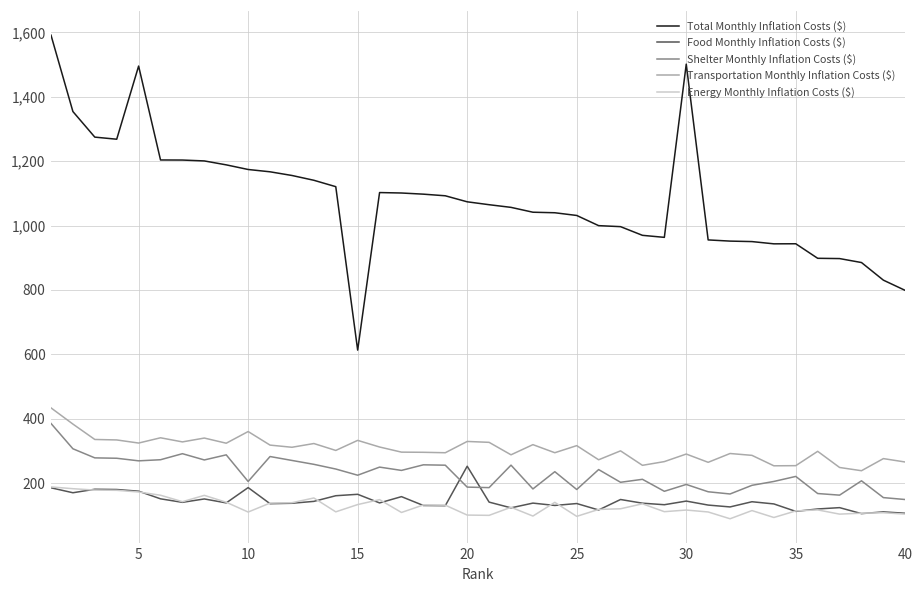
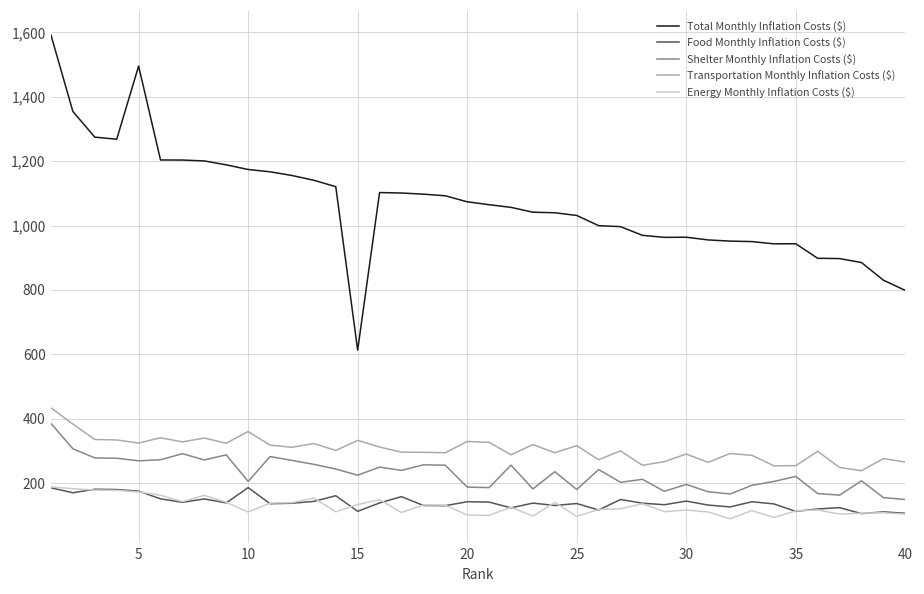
  {
    "Total Monthly Inflation Costs ($)": {
      "5": "1,500",
      "10": "1,170",
      "15": "610",
      "20": "1,070",
      "25": "1,030",
-     "30": "1,500",
+     "30": "960",
      "35": "940",
      "40": "800"
    },
    "Food Monthly Inflation Costs ($)": {
      "10": "190",
-     "15": "170",
-     "20": "250",
+     "15": "110",
+     "20": "140",
      "25": "140",
      "30": "140"
    }
  }
